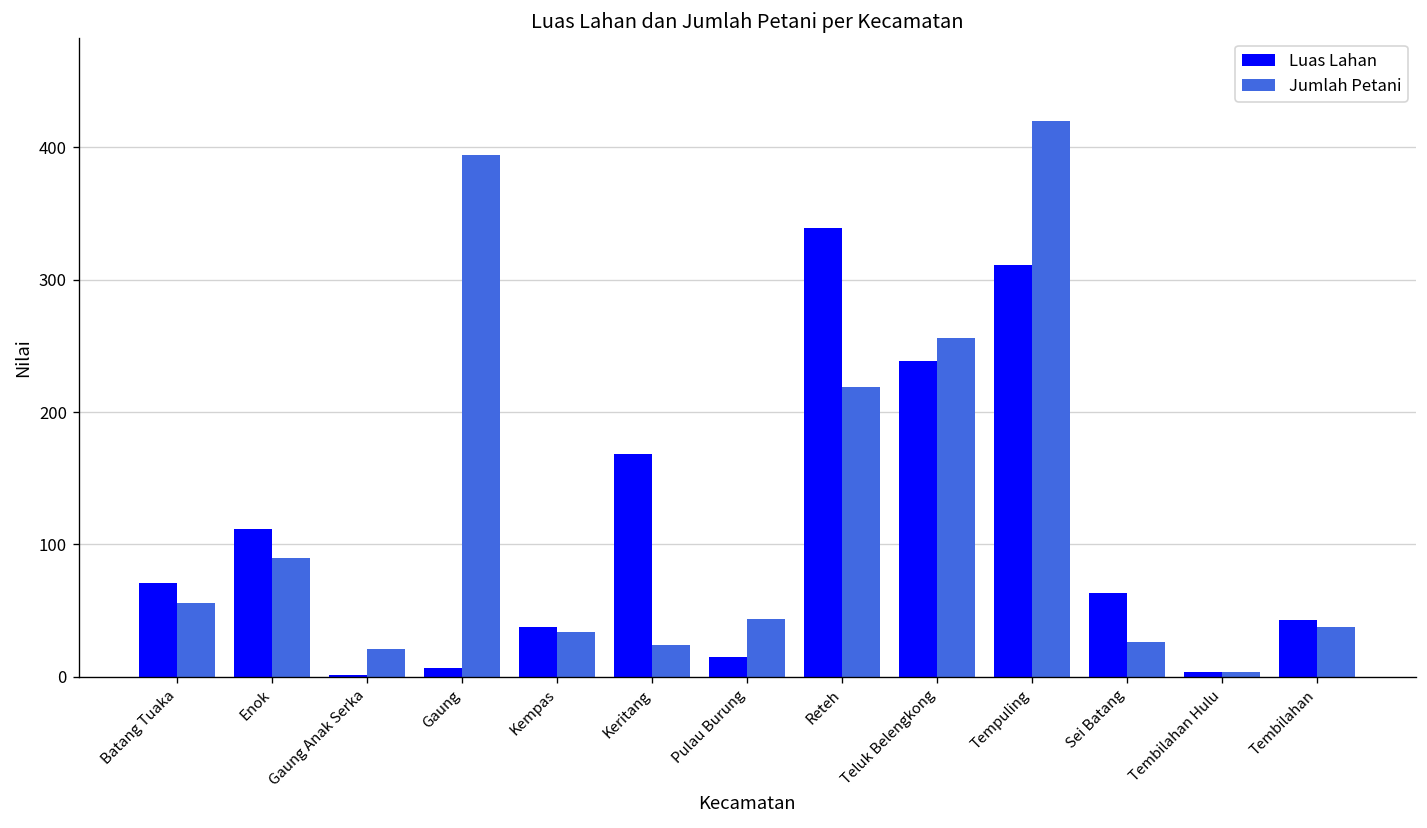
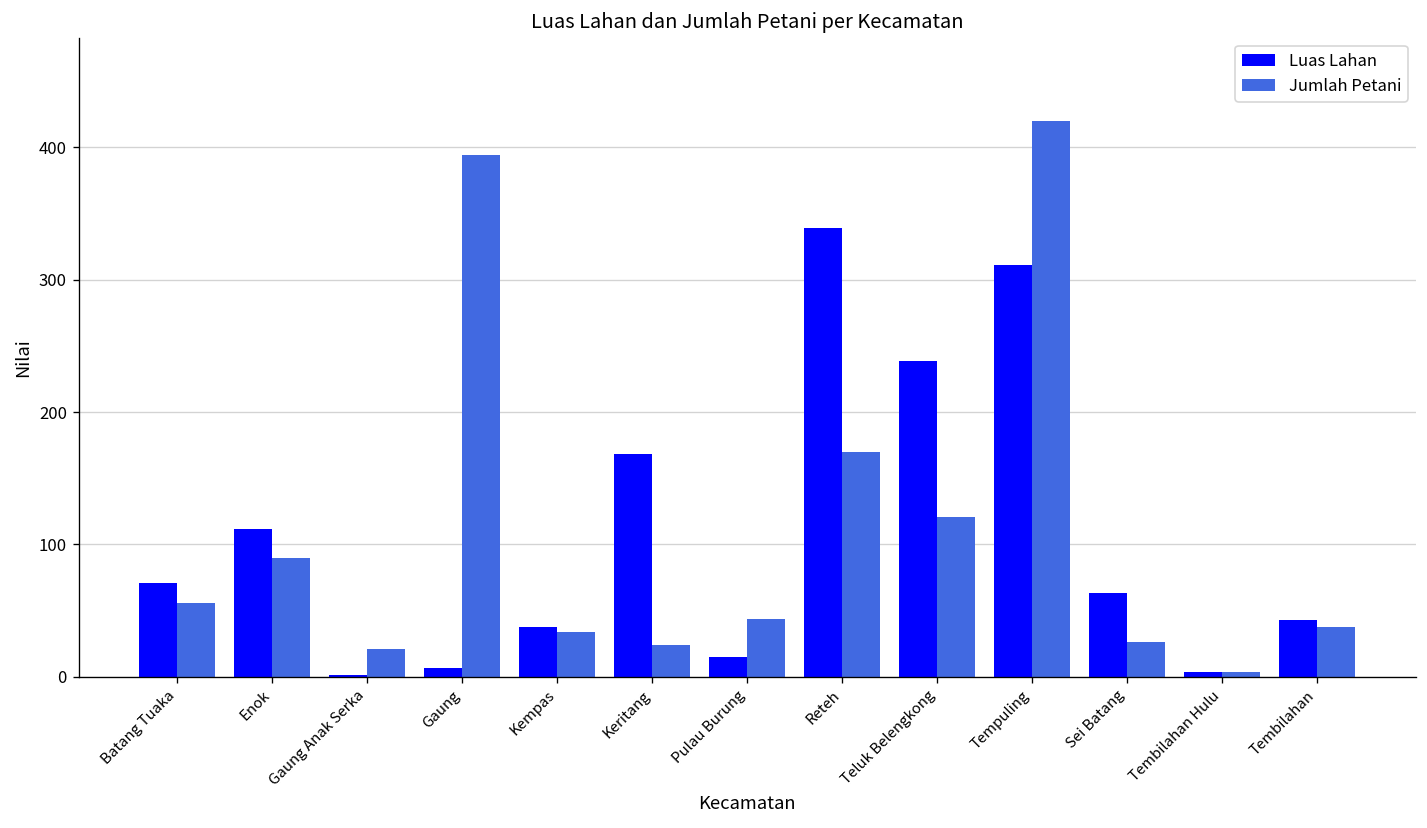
  {
    "Luas Lahan": {
      "Batang Tuaka": 71,
      "Enok": 112,
      "Gaung": 7,
      "Kempas": 38,
      "Keritang": 168,
      "Pulau Burung": 15,
      "Reteh": 339,
      "Teluk Belengkong": 239,
      "Tempuling": 311,
      "Sei Batang": 63,
      "Tembilahan Hulu": 4,
      "Tembilahan": 43
    },
    "Jumlah Petani": {
      "Batang Tuaka": 56,
      "Enok": 90,
      "Gaung Anak Serka": 21,
      "Gaung": 394,
      "Kempas": 34,
      "Keritang": 24,
      "Pulau Burung": 44,
-     "Reteh": 219,
-     "Teluk Belengkong": 256,
+     "Reteh": 170,
+     "Teluk Belengkong": 121,
      "Tempuling": 420,
      "Sei Batang": 26,
      "Tembilahan Hulu": 4,
      "Tembilahan": 38
    }
  }
